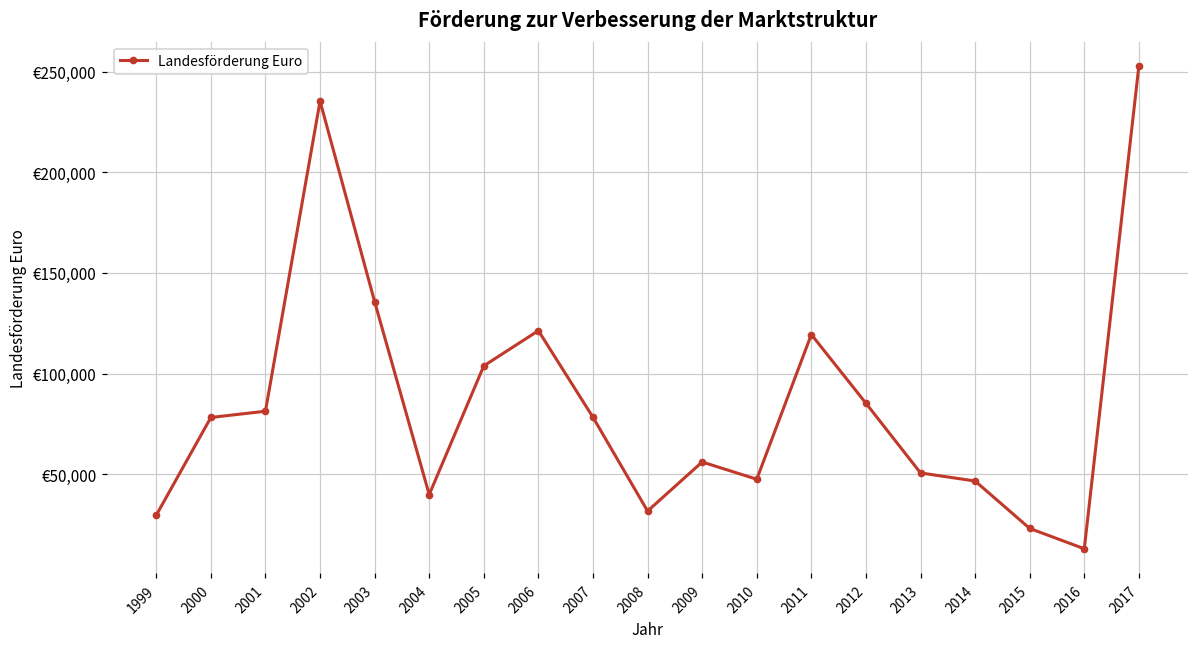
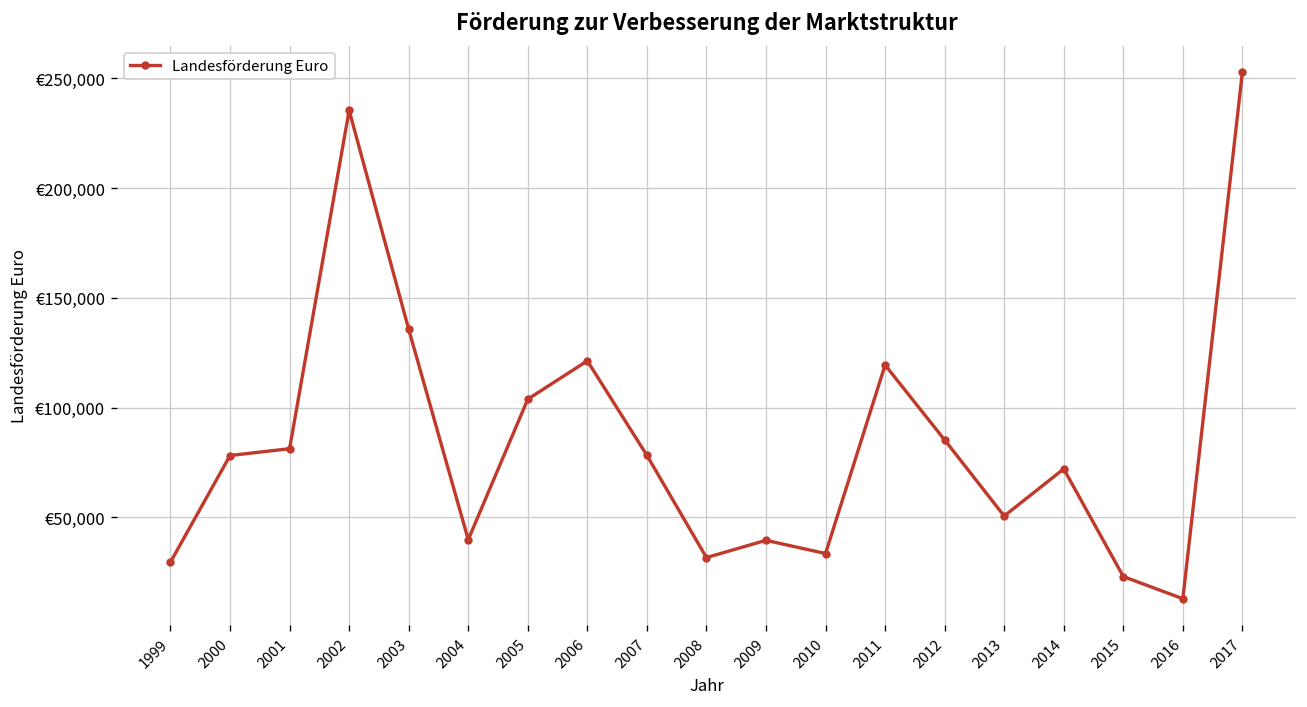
  {
    "1999": "€30,000",
    "2000": "€78,000",
    "2001": "€81,000",
    "2002": "€235,000",
    "2003": "€136,000",
    "2004": "€40,000",
    "2005": "€104,000",
    "2006": "€121,000",
    "2007": "€78,000",
    "2008": "€32,000",
-   "2009": "€56,000",
-   "2010": "€48,000",
+   "2009": "€40,000",
+   "2010": "€34,000",
    "2011": "€119,000",
    "2012": "€85,000",
    "2013": "€51,000",
-   "2014": "€47,000",
+   "2014": "€72,000",
    "2015": "€23,000",
    "2016": "€13,000",
    "2017": "€253,000"
  }
